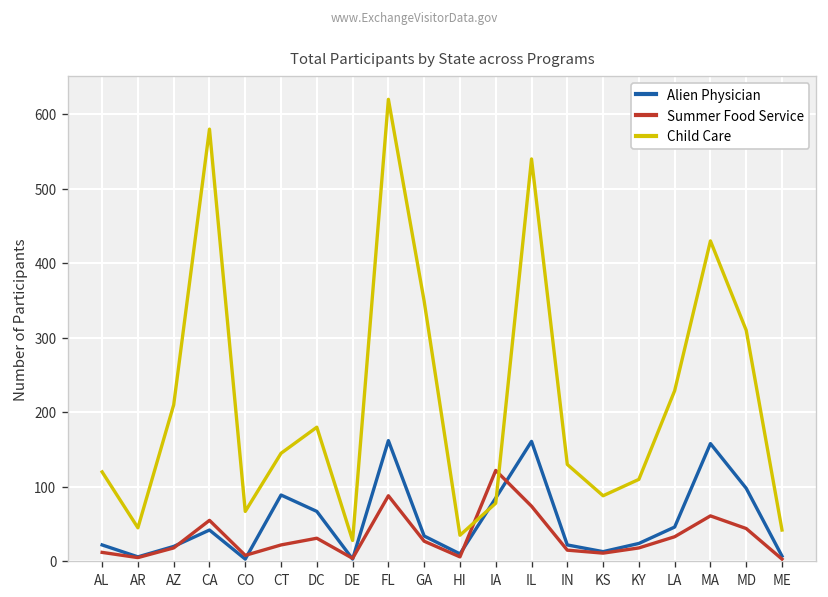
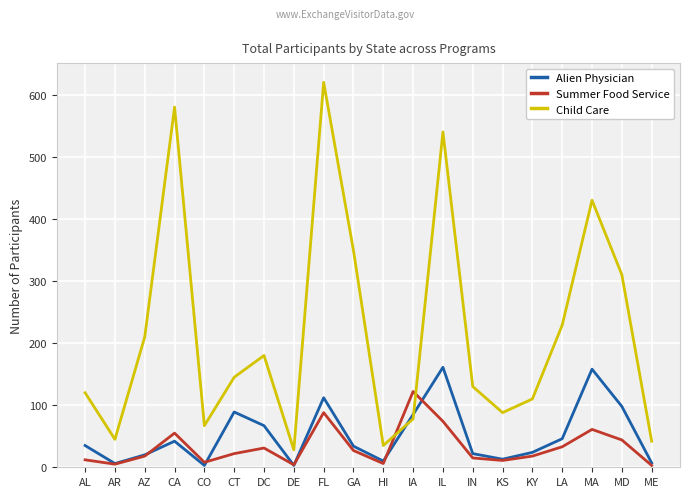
  {
    "Alien Physician": {
-     "AL": 20,
+     "AL": 40,
      "CA": 40,
      "CO": 0,
      "CT": 90,
      "DC": 70,
-     "FL": 160,
+     "FL": 110,
      "GA": 30,
      "IA": 90,
      "IL": 160,
      "IN": 20,
      "KY": 20,
      "LA": 50,
      "MA": 160,
      "MD": 100
    },
    "Summer Food Service": {
      "AL": 10,
      "CA": 60,
      "CO": 10,
      "CT": 20,
      "DC": 30,
      "FL": 90,
      "GA": 30,
      "IA": 120,
      "IL": 70,
      "IN": 20,
      "KY": 20,
      "LA": 30,
      "MA": 60,
      "MD": 40
    },
    "Child Care": {
      "AL": 120,
      "AR": 50,
      "AZ": 210,
      "CA": 580,
      "CO": 70,
      "CT": 150,
      "DC": 180,
      "DE": 30,
      "FL": 620,
      "GA": 350,
      "HI": 40,
      "IA": 80,
      "IL": 540,
      "IN": 130,
      "KS": 90,
      "KY": 110,
      "LA": 230,
      "MA": 430,
      "MD": 310,
      "ME": 40
    }
  }
